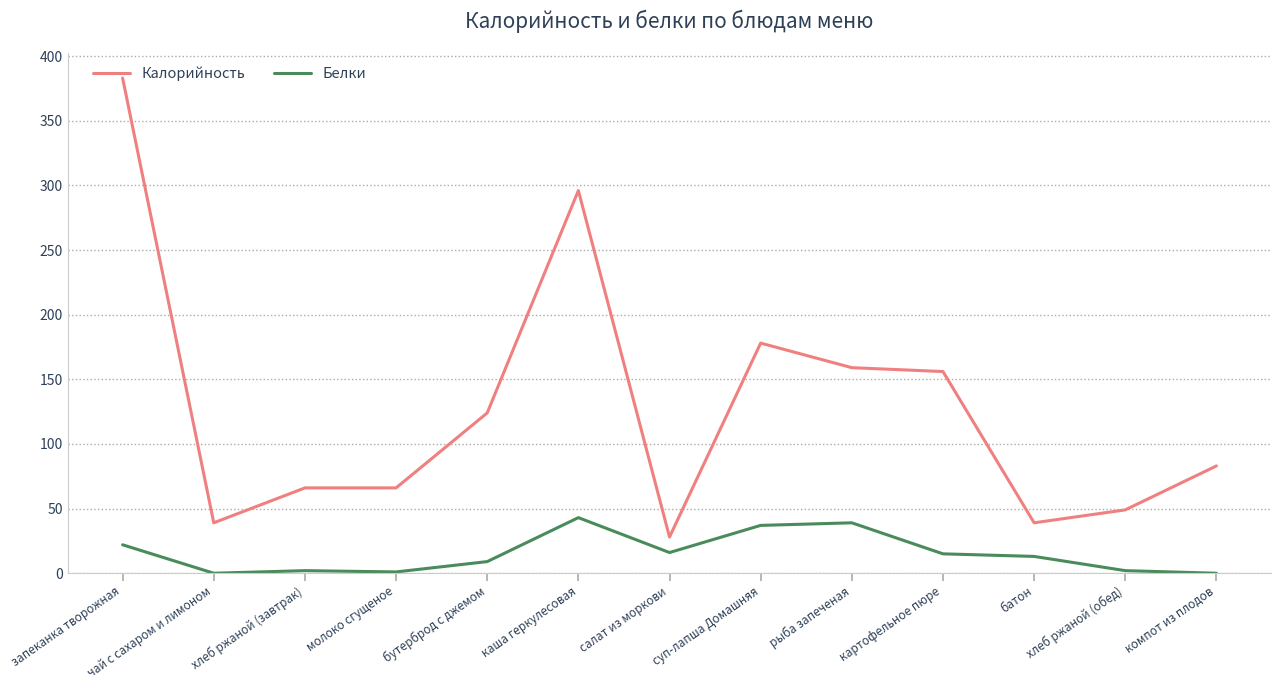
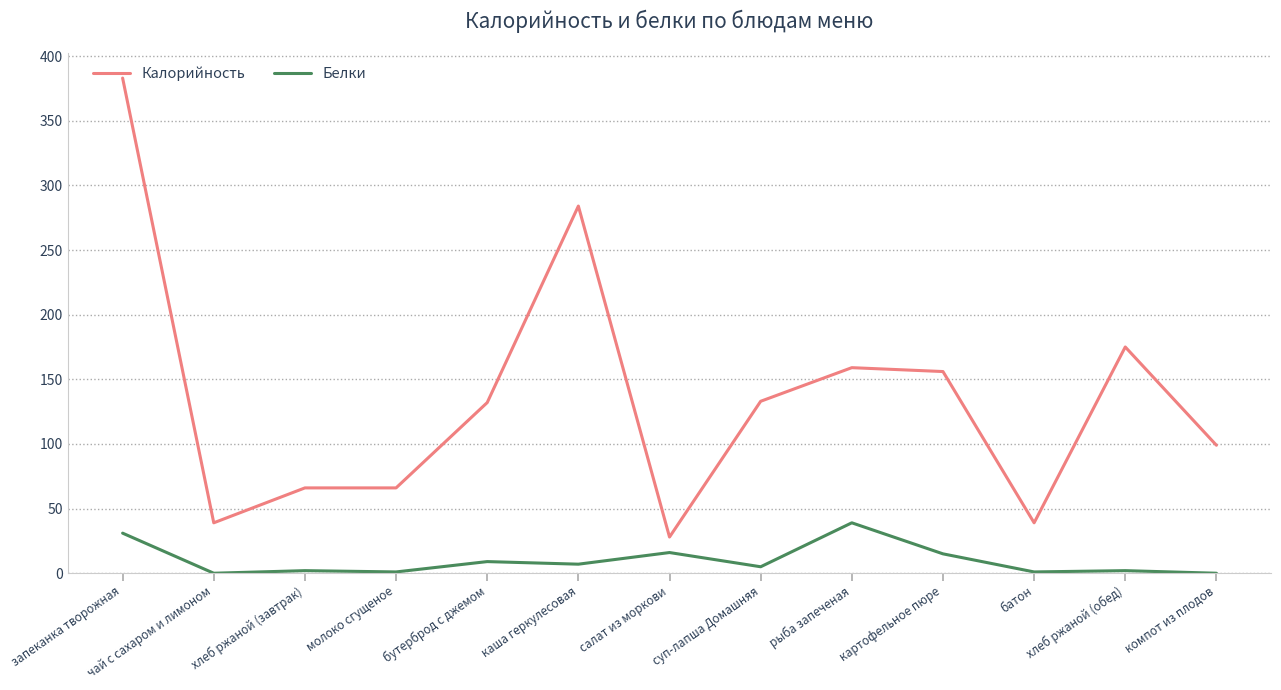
  {
    "Калорийность": {
      "запеканка творожная": 383,
      "чай с сахаром и лимоном": 39,
      "хлеб ржаной (завтрак)": 66,
      "молоко сгущеное": 66,
-     "бутерброд с джемом": 124,
-     "каша геркулесовая": 296,
+     "бутерброд с джемом": 132,
+     "каша геркулесовая": 284,
      "салат из моркови": 28,
-     "суп-лапша Домашняя": 178,
+     "суп-лапша Домашняя": 133,
      "рыба запеченая": 159,
      "картофельное пюре": 156,
      "батон": 39,
-     "хлеб ржаной (обед)": 49,
-     "компот из плодов": 83
+     "хлеб ржаной (обед)": 175,
+     "компот из плодов": 99
    },
    "Белки": {
-     "запеканка творожная": 22,
+     "запеканка творожная": 31,
      "чай с сахаром и лимоном": 0,
      "хлеб ржаной (завтрак)": 2,
      "молоко сгущеное": 1,
      "бутерброд с джемом": 9,
-     "каша геркулесовая": 43,
+     "каша геркулесовая": 7,
      "салат из моркови": 16,
-     "суп-лапша Домашняя": 37,
+     "суп-лапша Домашняя": 5,
      "рыба запеченая": 39,
      "картофельное пюре": 15,
-     "батон": 13,
+     "батон": 1,
      "хлеб ржаной (обед)": 2,
      "компот из плодов": 0
    }
  }
